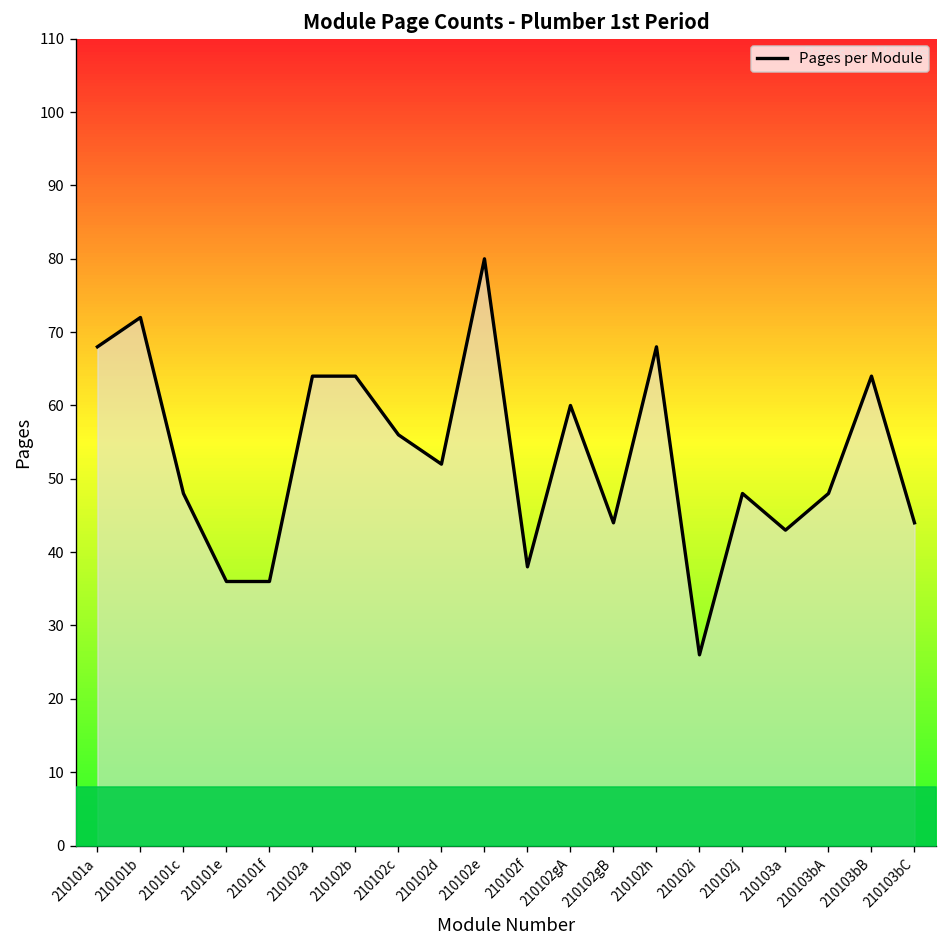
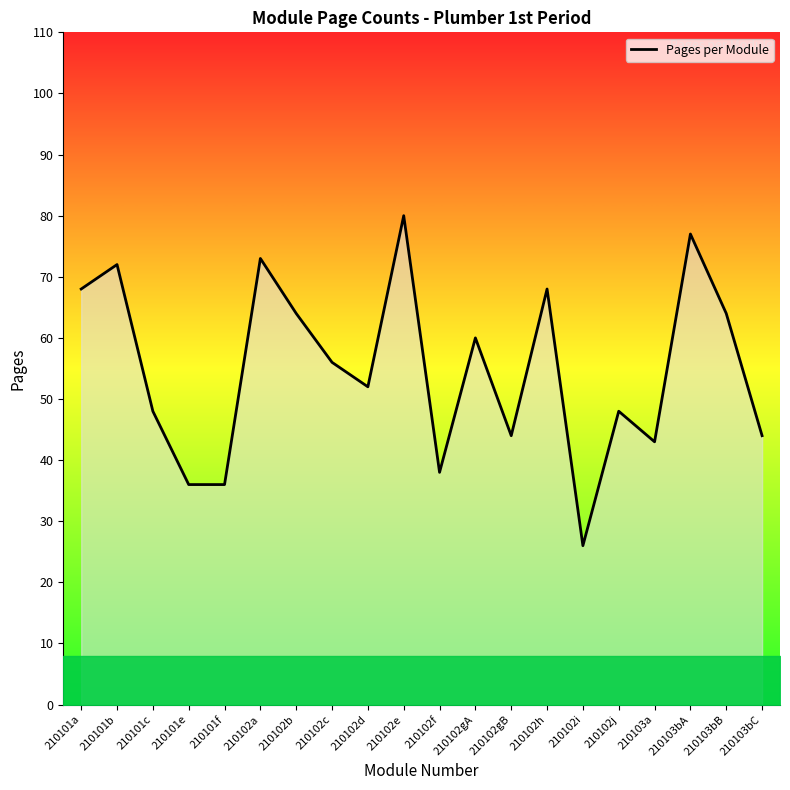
  {
    "Pages per Module": {
      "210101a": 68,
      "210101b": 72,
      "210101c": 48,
      "210101e": 36,
      "210101f": 36,
-     "210102a": 64,
+     "210102a": 73,
      "210102b": 64,
      "210102c": 56,
      "210102d": 52,
      "210102e": 80,
      "210102f": 38,
      "210102gA": 60,
      "210102gB": 44,
      "210102h": 68,
      "210102i": 26,
      "210102j": 48,
      "210103a": 43,
-     "210103bA": 48,
+     "210103bA": 77,
      "210103bB": 64,
      "210103bC": 44
    }
  }
